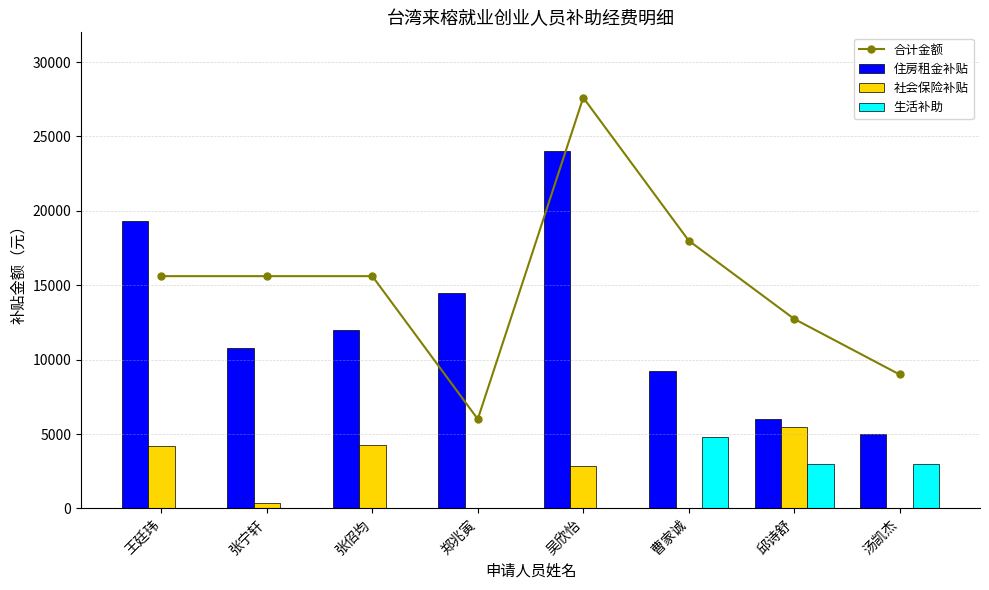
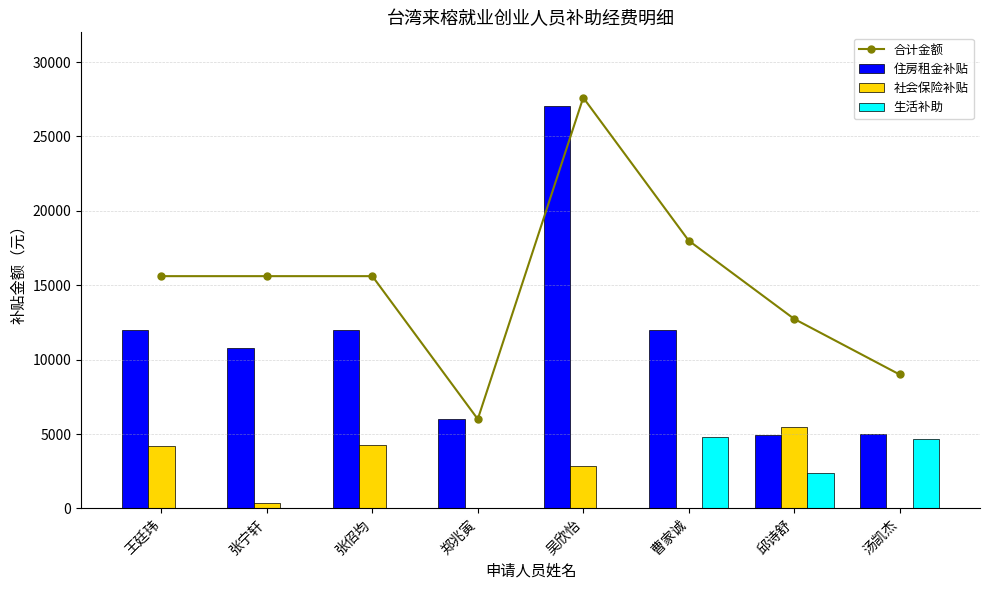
  {
    "住房租金补贴": {
-     "王廷玮": 19300,
+     "王廷玮": 12000,
      "张宁轩": 10800,
      "张佋均": 12000,
-     "郑兆寅": 14500,
-     "吴欣怡": 24000,
-     "曹家诚": 9300,
-     "邱诗舒": 6000,
+     "郑兆寅": 6000,
+     "吴欣怡": 27000,
+     "曹家诚": 12000,
+     "邱诗舒": 4900,
      "汤凯杰": 5000
    },
    "合计金额": {
      "王廷玮": 15600,
      "张宁轩": 15600,
      "张佋均": 15600,
      "郑兆寅": 6000,
      "吴欣怡": 27600,
      "曹家诚": 18000,
      "邱诗舒": 12700,
      "汤凯杰": 9000
    },
    "社会保险补贴": {
      "王廷玮": 4200,
      "张宁轩": 400,
      "张佋均": 4200,
      "郑兆寅": 0,
      "吴欣怡": 2800,
      "曹家诚": 0,
      "邱诗舒": 5500,
      "汤凯杰": 0
    },
    "生活补助": {
      "王廷玮": 0,
      "张宁轩": 0,
      "张佋均": 0,
      "郑兆寅": 0,
      "吴欣怡": 0,
      "曹家诚": 4800,
-     "邱诗舒": 3000,
-     "汤凯杰": 3000
+     "邱诗舒": 2400,
+     "汤凯杰": 4600
    }
  }
